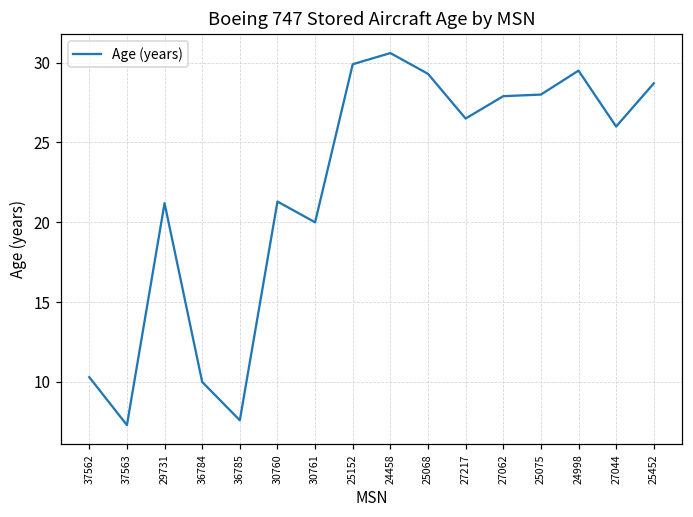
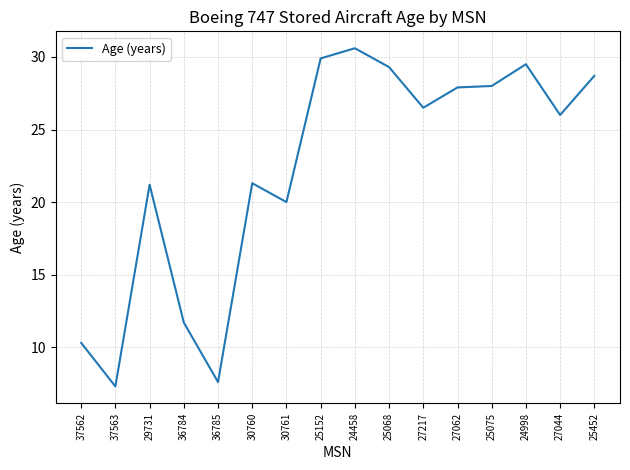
  {
    "37562": 10.3,
    "37563": 7.3,
    "29731": 21.2,
-   "36784": 10.0,
+   "36784": 11.7,
    "36785": 7.6,
    "30760": 21.3,
    "30761": 20.0,
    "25152": 29.9,
    "24458": 30.6,
    "25068": 29.3,
    "27217": 26.5,
    "27062": 27.9,
    "25075": 28.0,
    "24998": 29.5,
    "27044": 26.0,
    "25452": 28.7
  }
